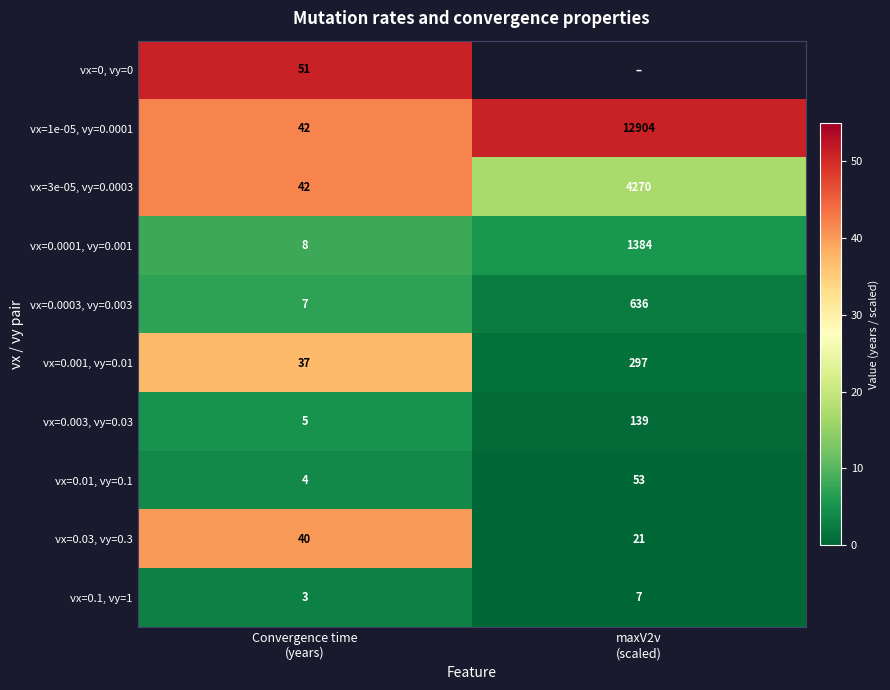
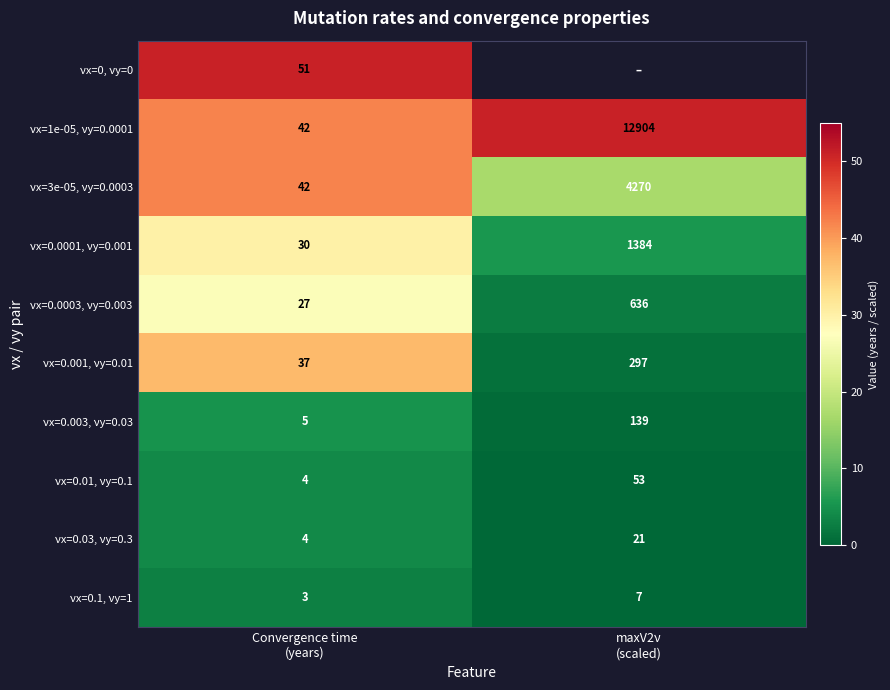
  {
    "νx=0, νy=0": {
      "Convergence time (years)": 51
    },
    "νx=1e-05, νy=0.0001": {
      "Convergence time (years)": 42,
      "maxV2ν (scaled)": 12904
    },
    "νx=3e-05, νy=0.0003": {
      "Convergence time (years)": 42,
      "maxV2ν (scaled)": 4270
    },
    "νx=0.0001, νy=0.001": {
-     "Convergence time (years)": 8,
+     "Convergence time (years)": 30,
      "maxV2ν (scaled)": 1384
    },
    "νx=0.0003, νy=0.003": {
-     "Convergence time (years)": 7,
+     "Convergence time (years)": 27,
      "maxV2ν (scaled)": 636
    },
    "νx=0.001, νy=0.01": {
      "Convergence time (years)": 37,
      "maxV2ν (scaled)": 297
    },
    "νx=0.003, νy=0.03": {
      "Convergence time (years)": 5,
      "maxV2ν (scaled)": 139
    },
    "νx=0.01, νy=0.1": {
      "Convergence time (years)": 4,
      "maxV2ν (scaled)": 53
    },
    "νx=0.03, νy=0.3": {
-     "Convergence time (years)": 40,
+     "Convergence time (years)": 4,
      "maxV2ν (scaled)": 21
    },
    "νx=0.1, νy=1": {
      "Convergence time (years)": 3,
      "maxV2ν (scaled)": 7
    }
  }
